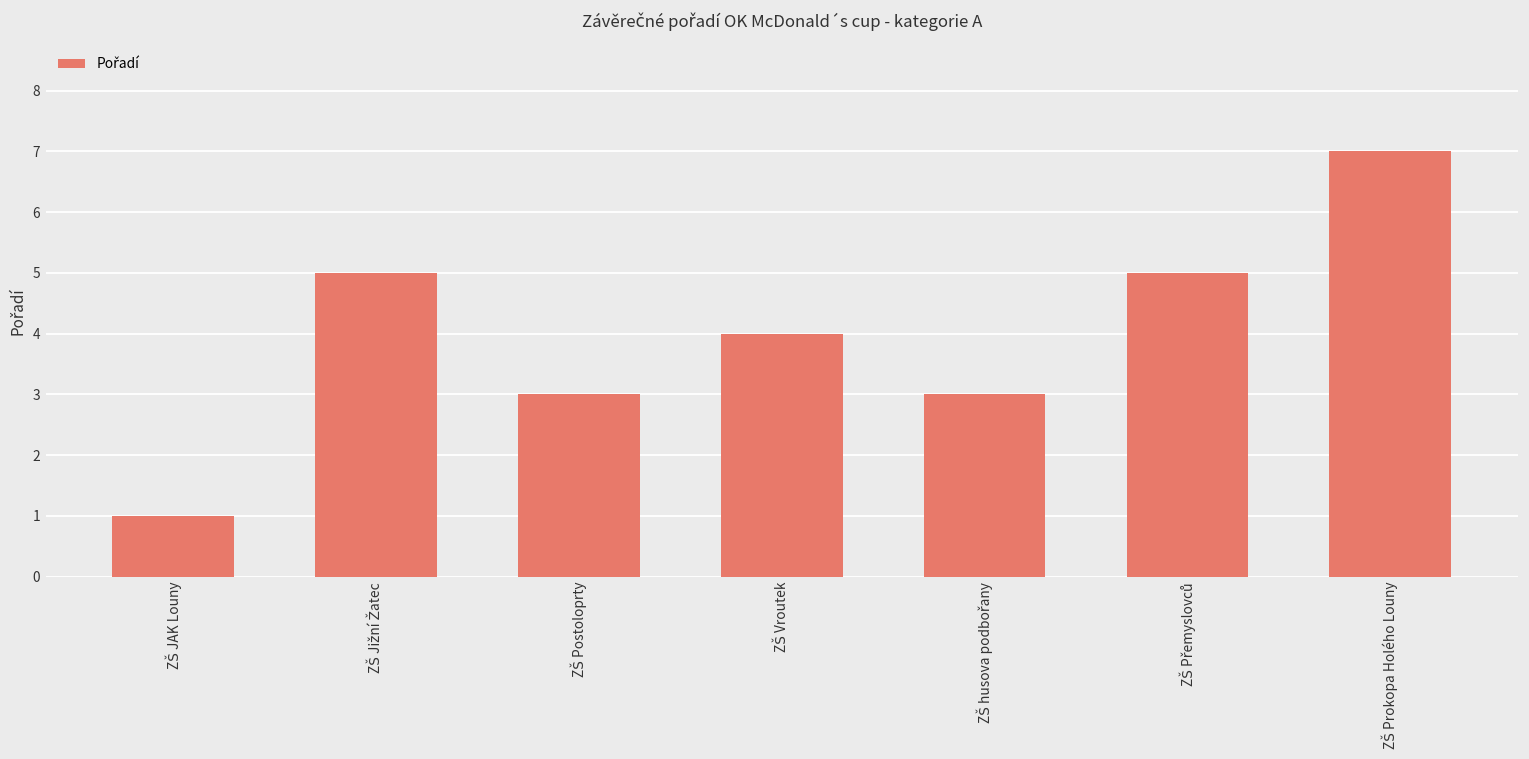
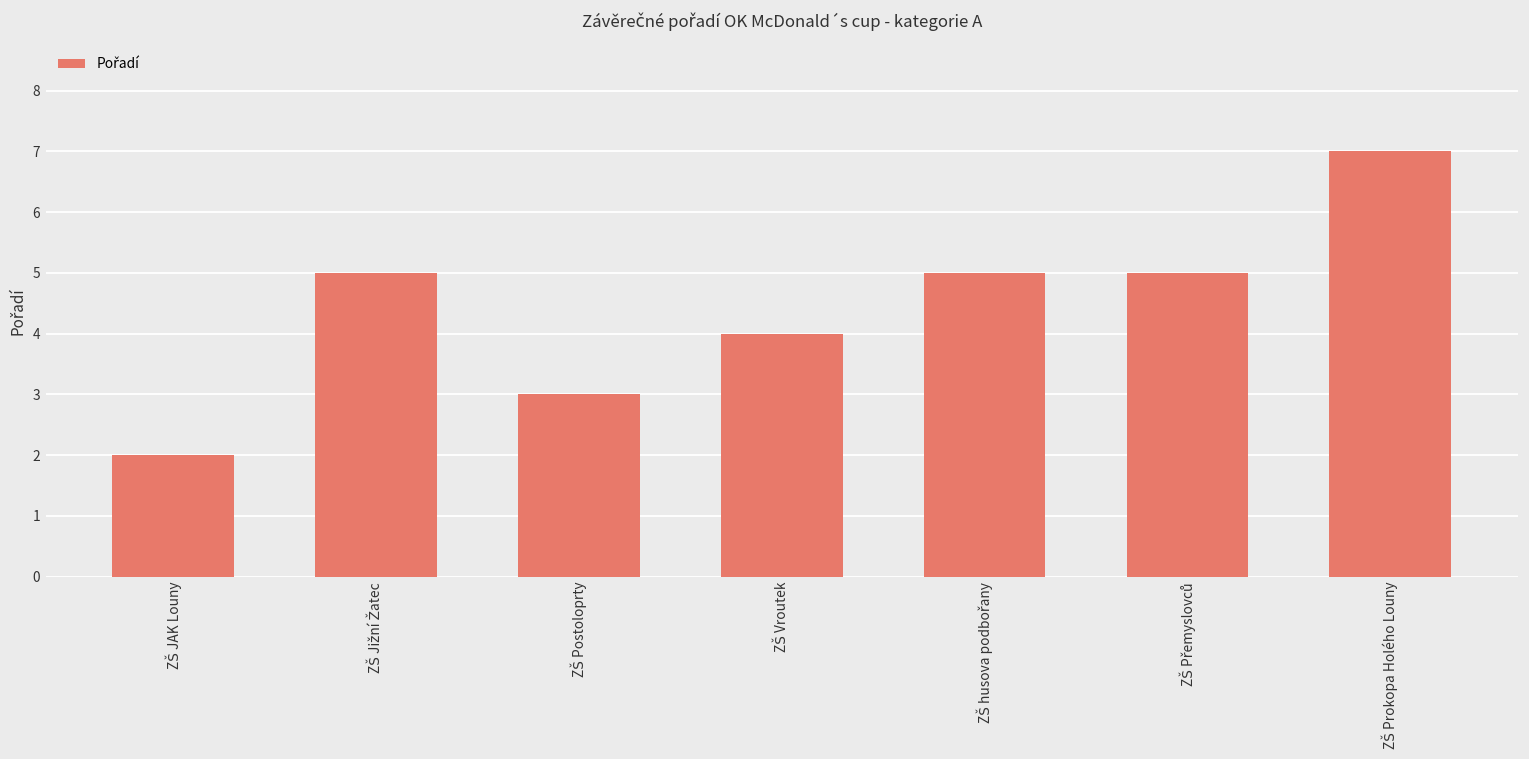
  {
-   "ZŠ JAK Louny": 1,
+   "ZŠ JAK Louny": 2,
    "ZŠ Jižní Žatec": 5,
    "ZŠ Postoloprty": 3,
    "ZŠ Vroutek": 4,
-   "ZŠ husova podbořany": 3,
+   "ZŠ husova podbořany": 5,
    "ZŠ Přemyslovců": 5,
    "ZŠ Prokopa Holého Louny": 7
  }
